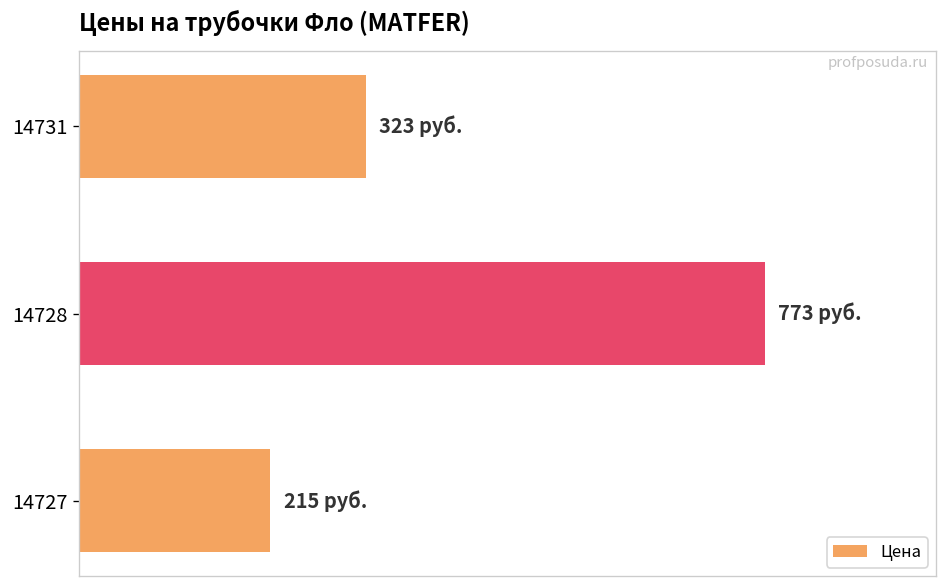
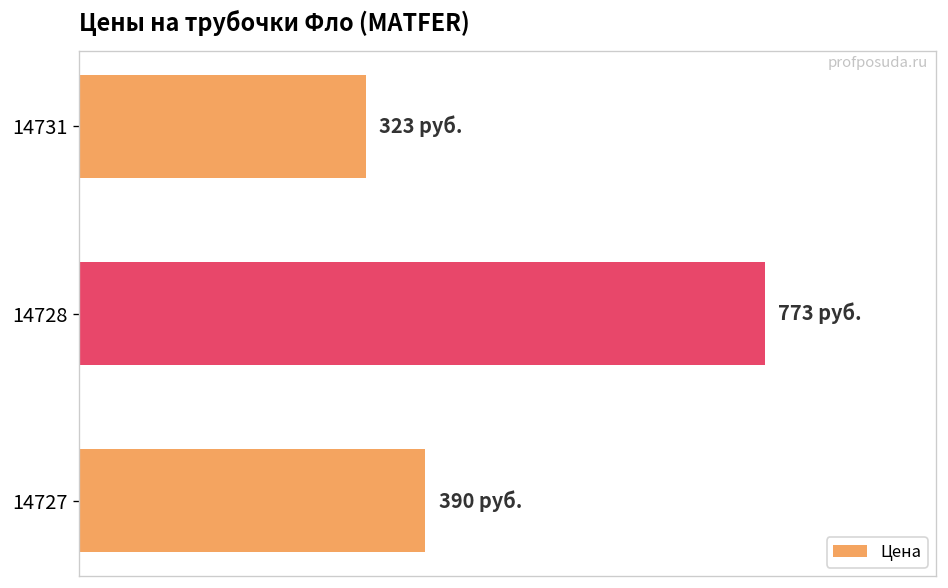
  {
    "14731": 323,
    "14728": 773,
-   "14727": 215
+   "14727": 390
  }
